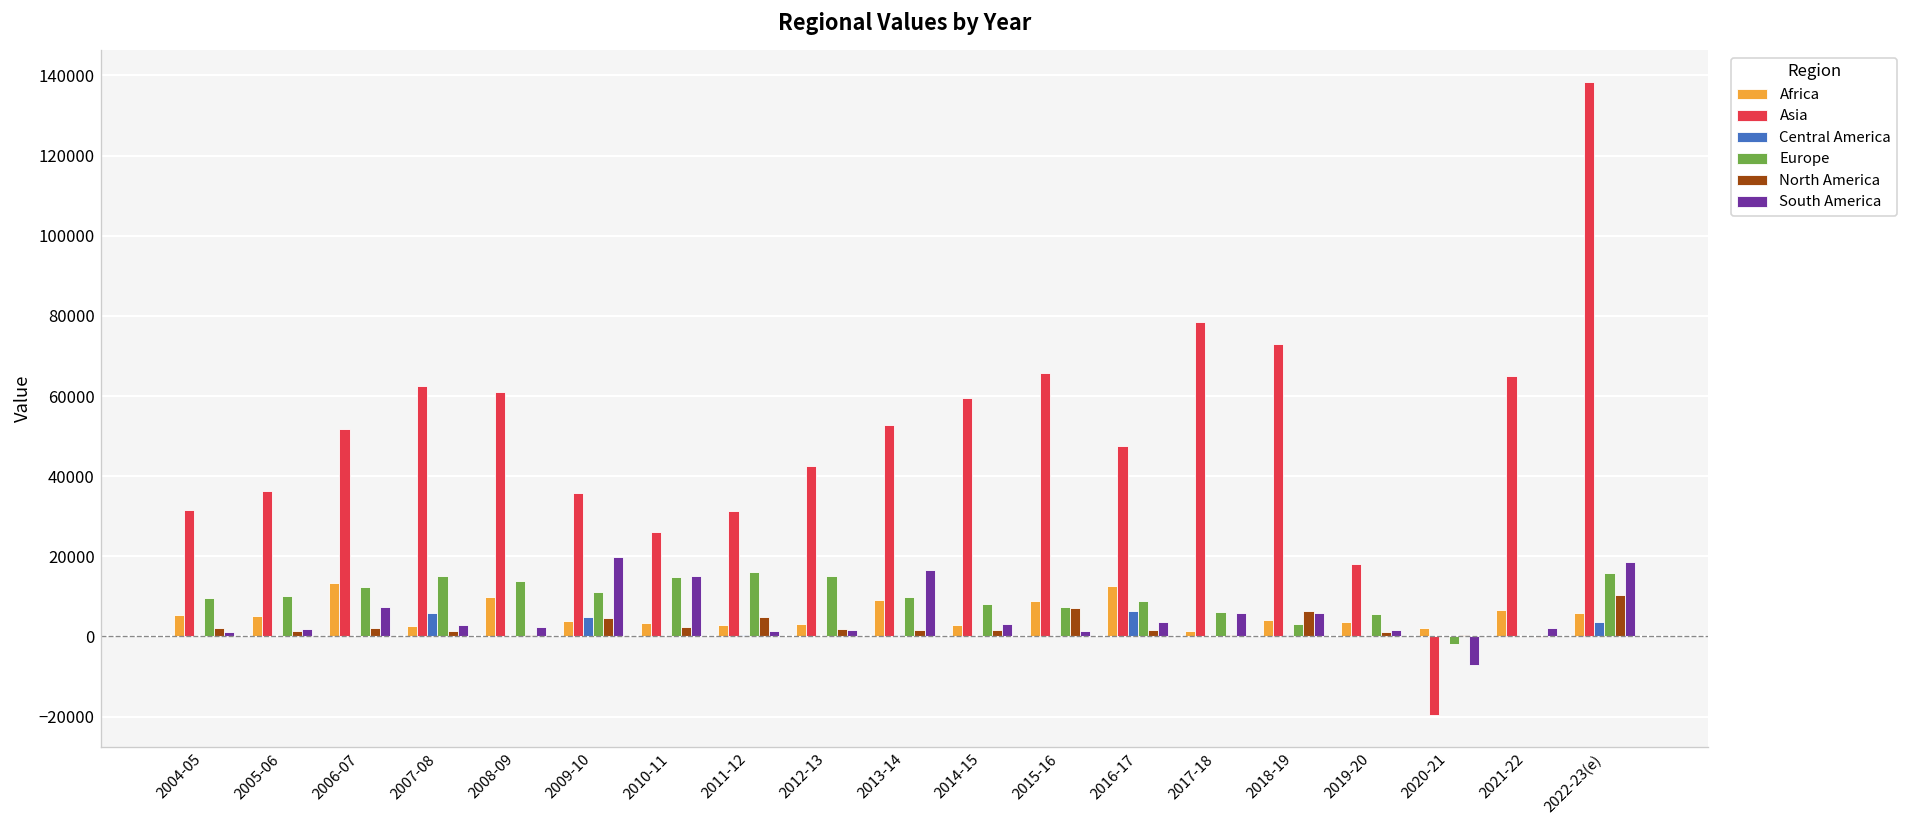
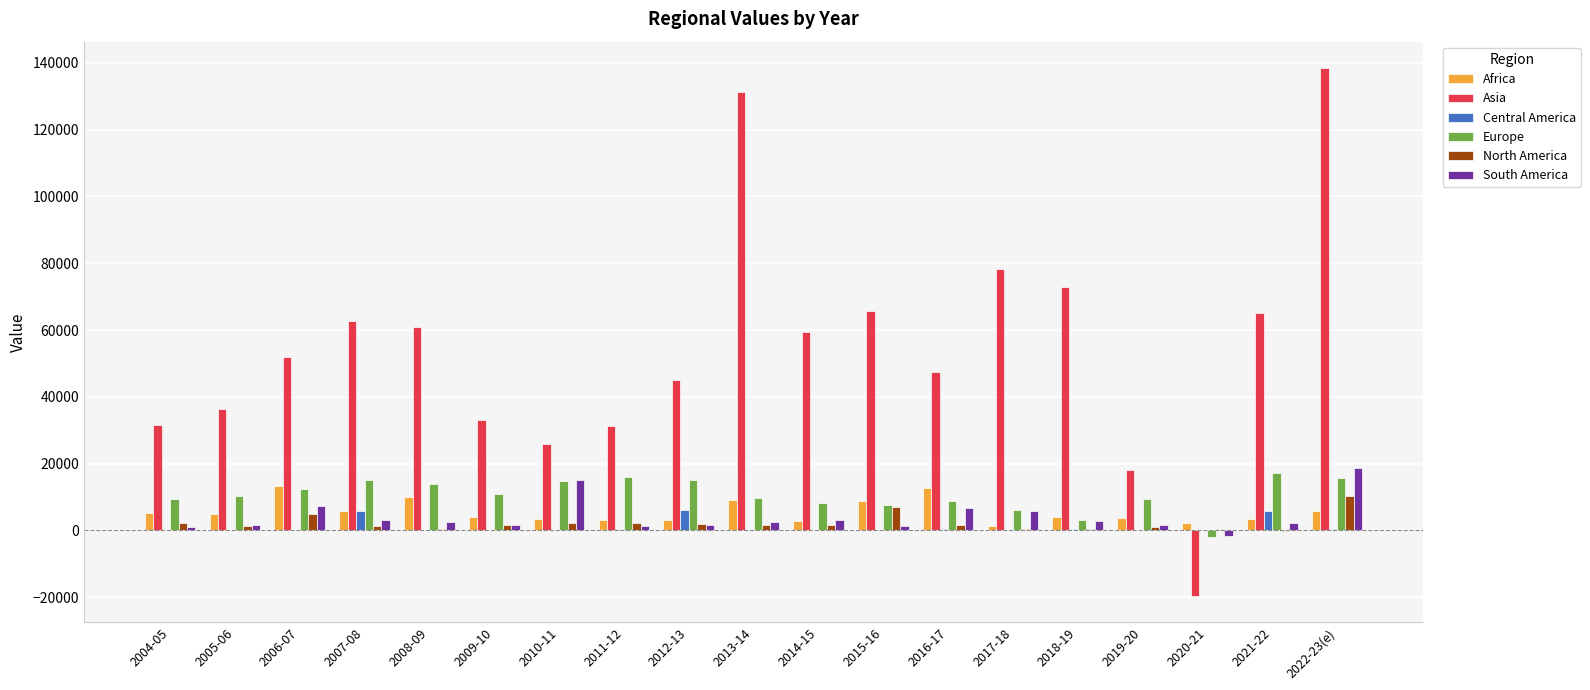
  {
    "Africa": {
      "2004-05": 5000,
      "2005-06": 5000,
      "2006-07": 13000,
-     "2007-08": 3000,
+     "2007-08": 6000,
      "2008-09": 10000,
      "2009-10": 4000,
      "2010-11": 3000,
      "2011-12": 3000,
      "2012-13": 3000,
      "2013-14": 9000,
      "2014-15": 3000,
      "2015-16": 9000,
      "2016-17": 13000,
      "2017-18": 1000,
      "2018-19": 4000,
      "2019-20": 4000,
      "2020-21": 2000,
-     "2021-22": 7000,
+     "2021-22": 4000,
      "2022-23(e)": 6000
    },
    "Asia": {
      "2004-05": 32000,
      "2005-06": 36000,
      "2006-07": 52000,
      "2007-08": 63000,
      "2008-09": 61000,
-     "2009-10": 36000,
+     "2009-10": 33000,
      "2010-11": 26000,
      "2011-12": 31000,
-     "2012-13": 43000,
-     "2013-14": 53000,
+     "2012-13": 45000,
+     "2013-14": 131000,
      "2014-15": 60000,
      "2015-16": 66000,
      "2016-17": 47000,
      "2017-18": 78000,
      "2018-19": 73000,
      "2019-20": 18000,
      "2020-21": -20000,
      "2021-22": 65000,
      "2022-23(e)": 138000
    },
    "Central America": {
      "2007-08": 6000,
-     "2009-10": 5000,
-     "2012-13": 0,
-     "2016-17": 6000,
-     "2021-22": 0,
-     "2022-23(e)": 4000
+     "2009-10": 0,
+     "2012-13": 6000,
+     "2016-17": 0,
+     "2021-22": 6000,
+     "2022-23(e)": 1000
    },
    "Europe": {
      "2004-05": 9000,
      "2005-06": 10000,
      "2006-07": 12000,
      "2007-08": 15000,
      "2008-09": 14000,
      "2009-10": 11000,
      "2010-11": 15000,
      "2011-12": 16000,
      "2012-13": 15000,
      "2013-14": 10000,
      "2014-15": 8000,
      "2015-16": 7000,
      "2016-17": 9000,
      "2017-18": 6000,
      "2018-19": 3000,
-     "2019-20": 6000,
+     "2019-20": 9000,
      "2020-21": -2000,
-     "2021-22": 0,
+     "2021-22": 17000,
      "2022-23(e)": 16000
    },
    "North America": {
      "2004-05": 2000,
      "2005-06": 1000,
-     "2006-07": 2000,
+     "2006-07": 5000,
      "2007-08": 1000,
-     "2009-10": 5000,
+     "2009-10": 2000,
      "2010-11": 2000,
-     "2011-12": 5000,
+     "2011-12": 2000,
      "2012-13": 2000,
      "2013-14": 2000,
      "2014-15": 1000,
      "2015-16": 7000,
      "2016-17": 2000,
-     "2018-19": 6000,
+     "2018-19": 0,
      "2019-20": 1000,
      "2022-23(e)": 10000
    },
    "South America": {
      "2004-05": 1000,
      "2005-06": 2000,
      "2006-07": 7000,
      "2007-08": 3000,
      "2008-09": 2000,
-     "2009-10": 20000,
+     "2009-10": 2000,
      "2010-11": 15000,
      "2011-12": 1000,
      "2012-13": 2000,
-     "2013-14": 16000,
+     "2013-14": 2000,
      "2014-15": 3000,
      "2015-16": 1000,
-     "2016-17": 4000,
+     "2016-17": 7000,
      "2017-18": 6000,
-     "2018-19": 6000,
+     "2018-19": 3000,
      "2019-20": 2000,
-     "2020-21": -7000,
+     "2020-21": -2000,
      "2021-22": 2000,
      "2022-23(e)": 19000
    }
  }
